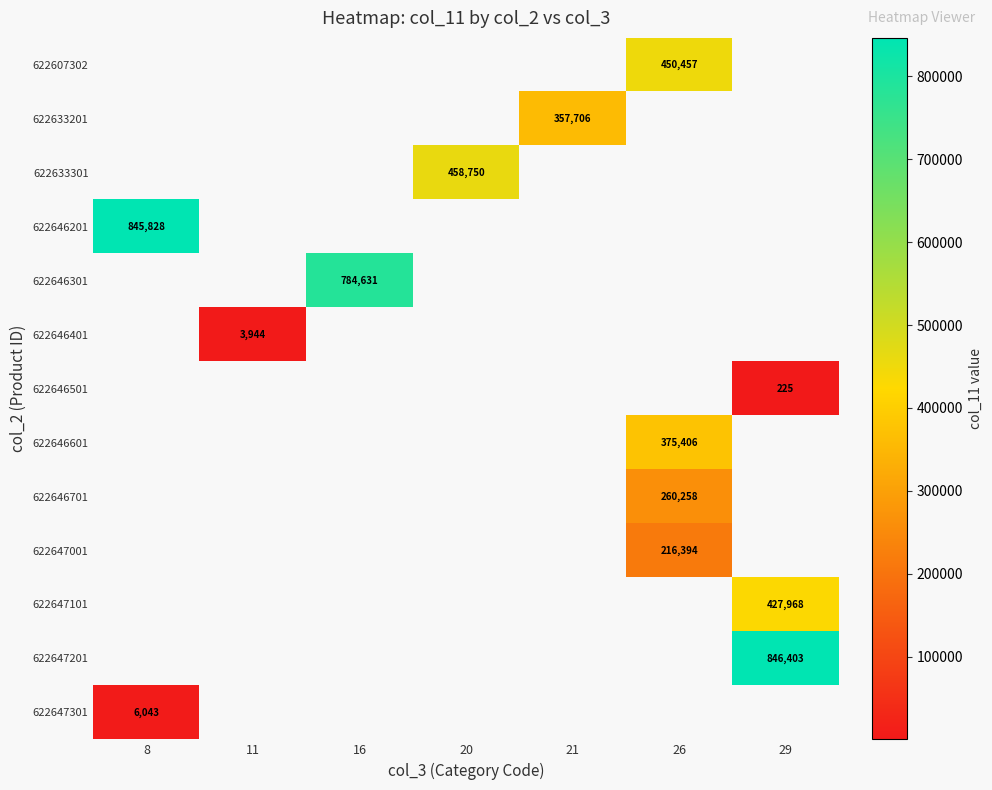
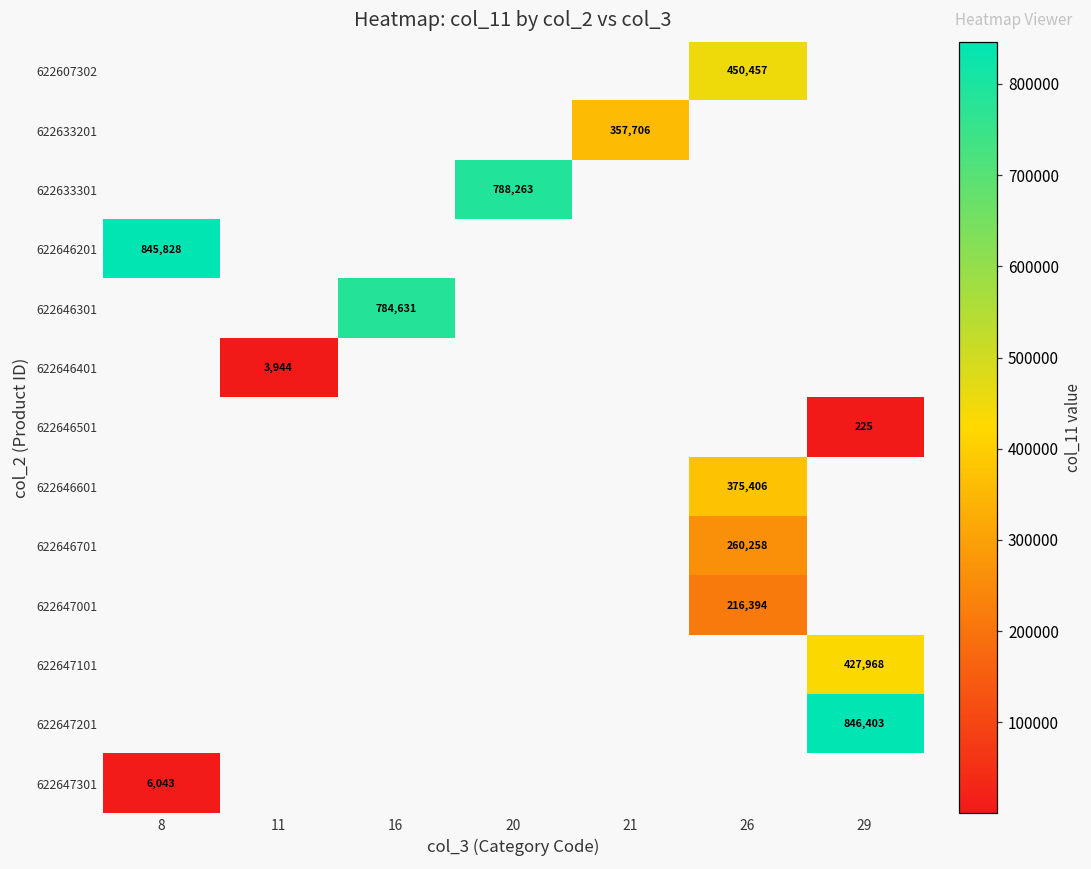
  {
    "622607302": {
      "26": "450,457"
    },
    "622633201": {
      "21": "357,706"
    },
    "622633301": {
-     "20": "458,750"
+     "20": "788,263"
    },
    "622646201": {
      "8": "845,828"
    },
    "622646301": {
      "16": "784,631"
    },
    "622646401": {
      "11": "3,944"
    },
    "622646501": {
      "29": "225"
    },
    "622646601": {
      "26": "375,406"
    },
    "622646701": {
      "26": "260,258"
    },
    "622647001": {
      "26": "216,394"
    },
    "622647101": {
      "29": "427,968"
    },
    "622647201": {
      "29": "846,403"
    },
    "622647301": {
      "8": "6,043"
    }
  }
